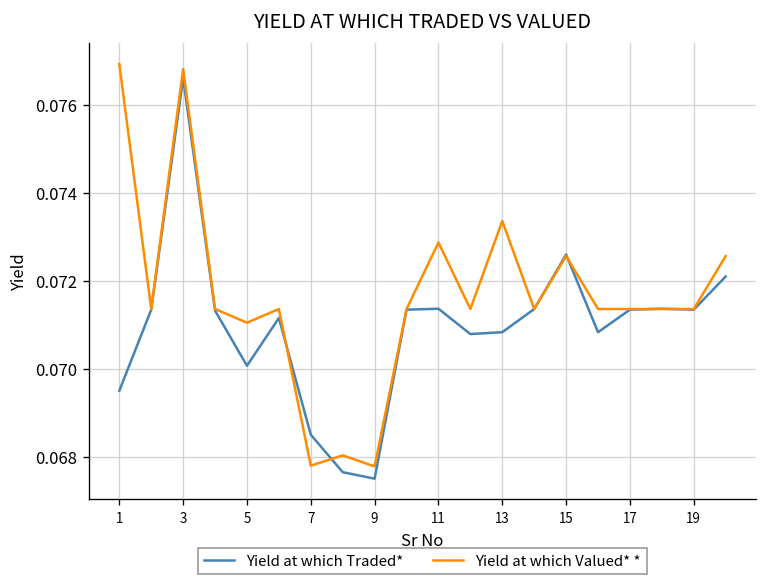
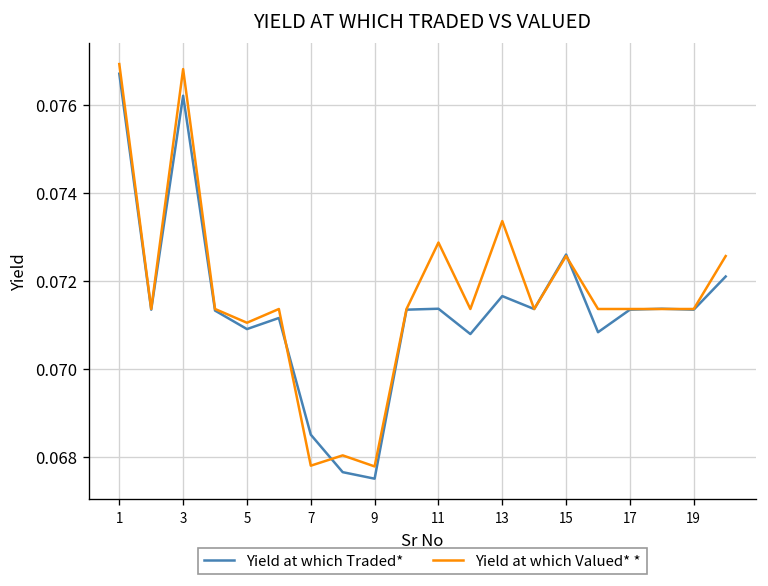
  {
    "Yield at which Traded*": {
-     "1": 0.0695,
-     "3": 0.0766,
-     "5": 0.0701,
+     "1": 0.0767,
+     "3": 0.0762,
+     "5": 0.0709,
      "7": 0.0685,
      "9": 0.0675,
      "11": 0.0714,
-     "13": 0.0708
+     "13": 0.0717
    },
    "Yield at which Valued* *": {
      "1": 0.0769,
      "3": 0.0768,
      "5": 0.0710,
      "7": 0.0678,
      "9": 0.0678,
      "11": 0.0729,
      "13": 0.0734
    }
  }
